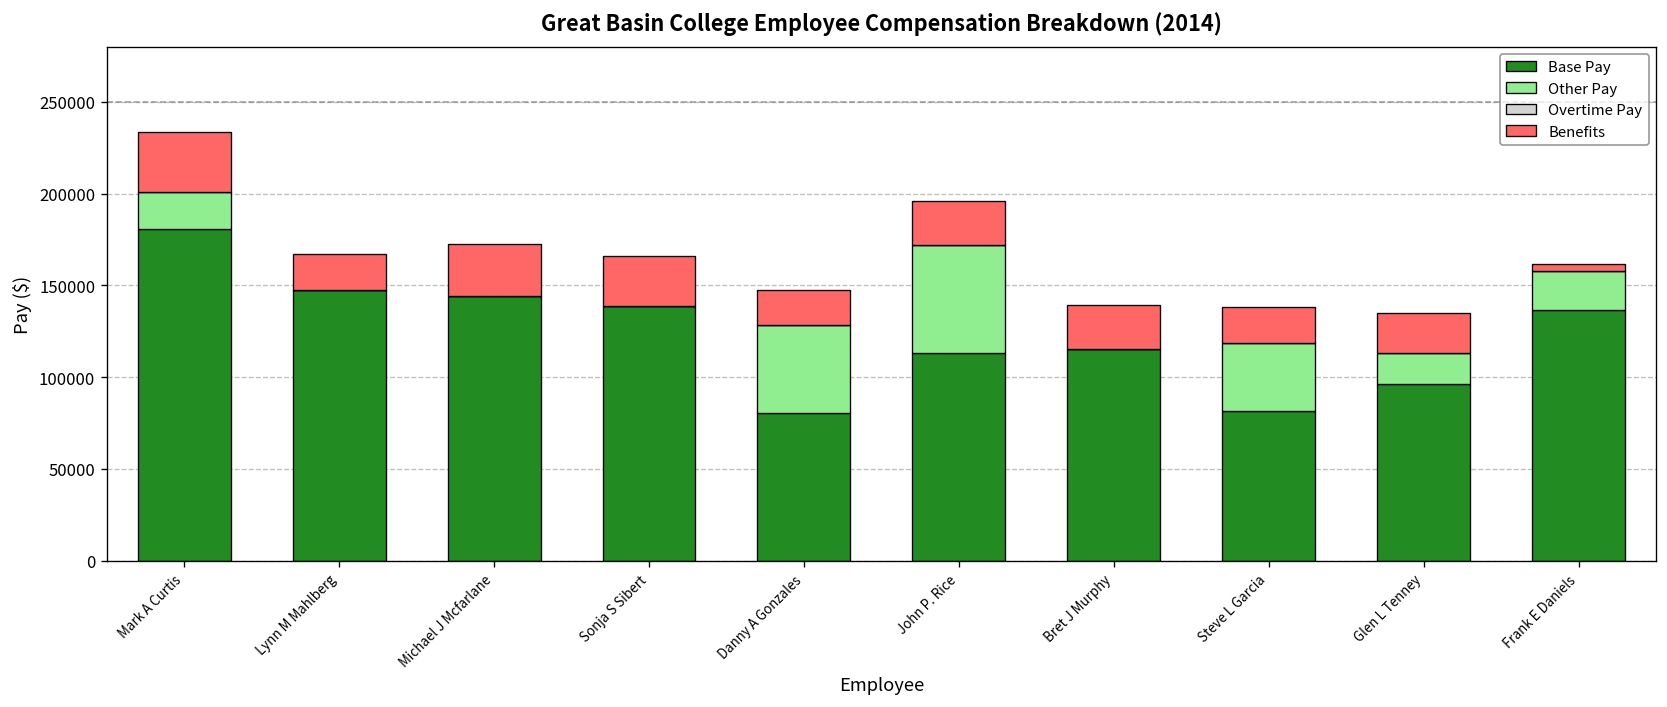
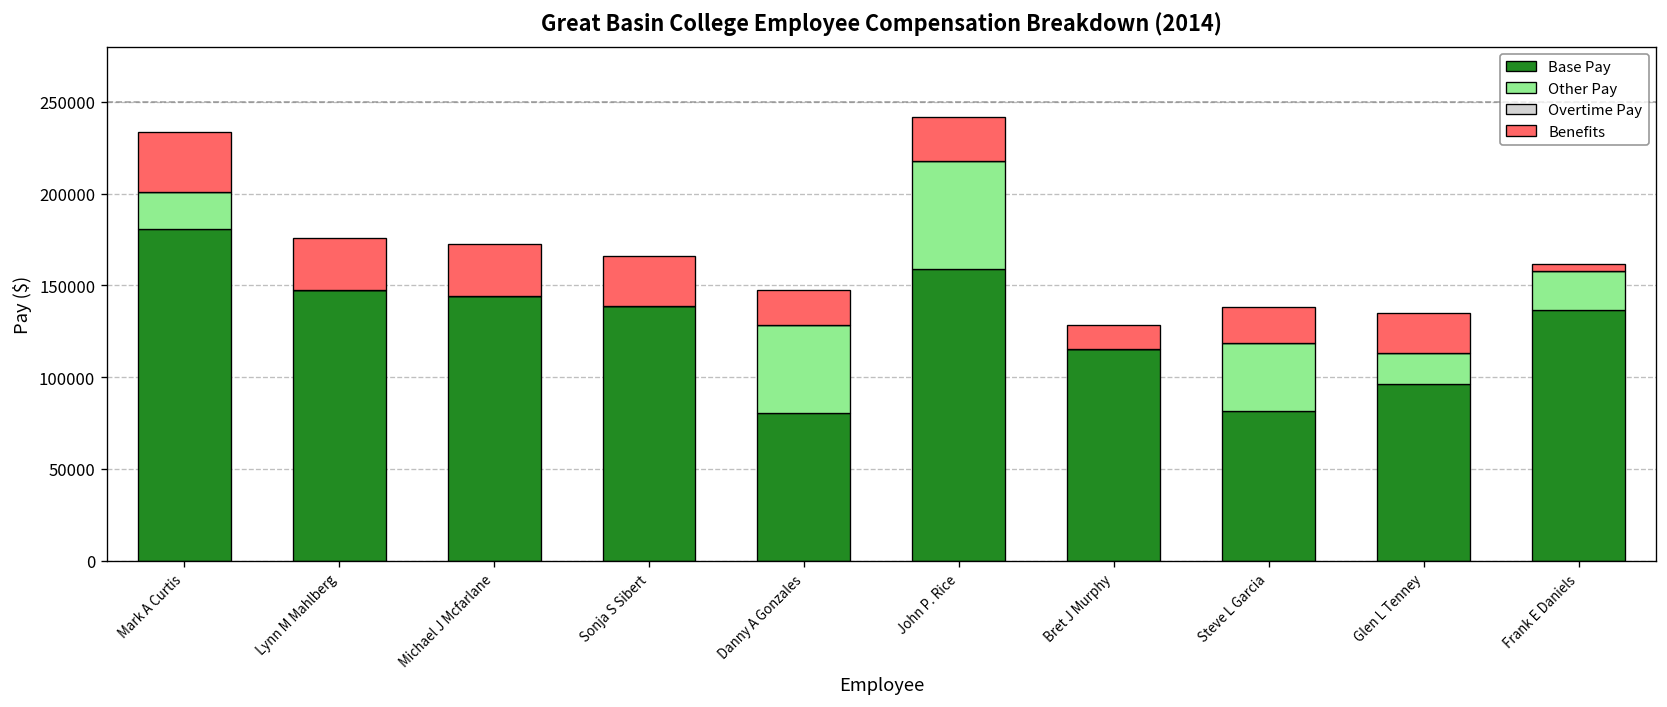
  {
    "Base Pay": {
      "Mark A Curtis": 181000,
      "Lynn M Mahlberg": 147000,
      "Michael J Mcfarlane": 144000,
      "Sonja S Sibert": 139000,
      "Danny A Gonzales": 81000,
-     "John P. Rice": 113000,
+     "John P. Rice": 159000,
      "Bret J Murphy": 115000,
      "Steve L Garcia": 82000,
      "Glen L Tenney": 96000,
      "Frank E Daniels": 137000
    },
    "Overtime Pay": {
      "Lynn M Mahlberg": 0,
      "Michael J Mcfarlane": 0,
      "Sonja S Sibert": 0,
      "Bret J Murphy": 0
    },
    "Benefits": {
      "Mark A Curtis": 33000,
-     "Lynn M Mahlberg": 20000,
+     "Lynn M Mahlberg": 28000,
      "Michael J Mcfarlane": 28000,
      "Sonja S Sibert": 27000,
      "Danny A Gonzales": 19000,
      "John P. Rice": 24000,
-     "Bret J Murphy": 24000,
+     "Bret J Murphy": 13000,
      "Steve L Garcia": 19000,
      "Glen L Tenney": 21000,
      "Frank E Daniels": 4000
    }
  }
